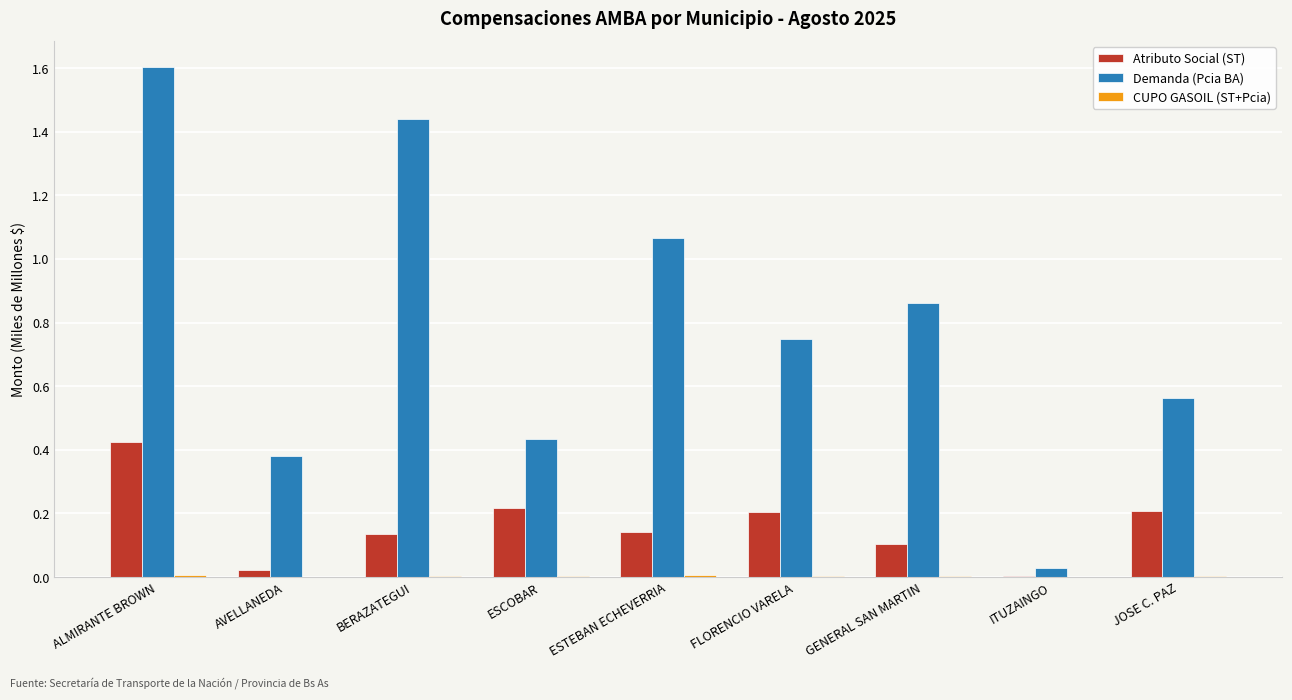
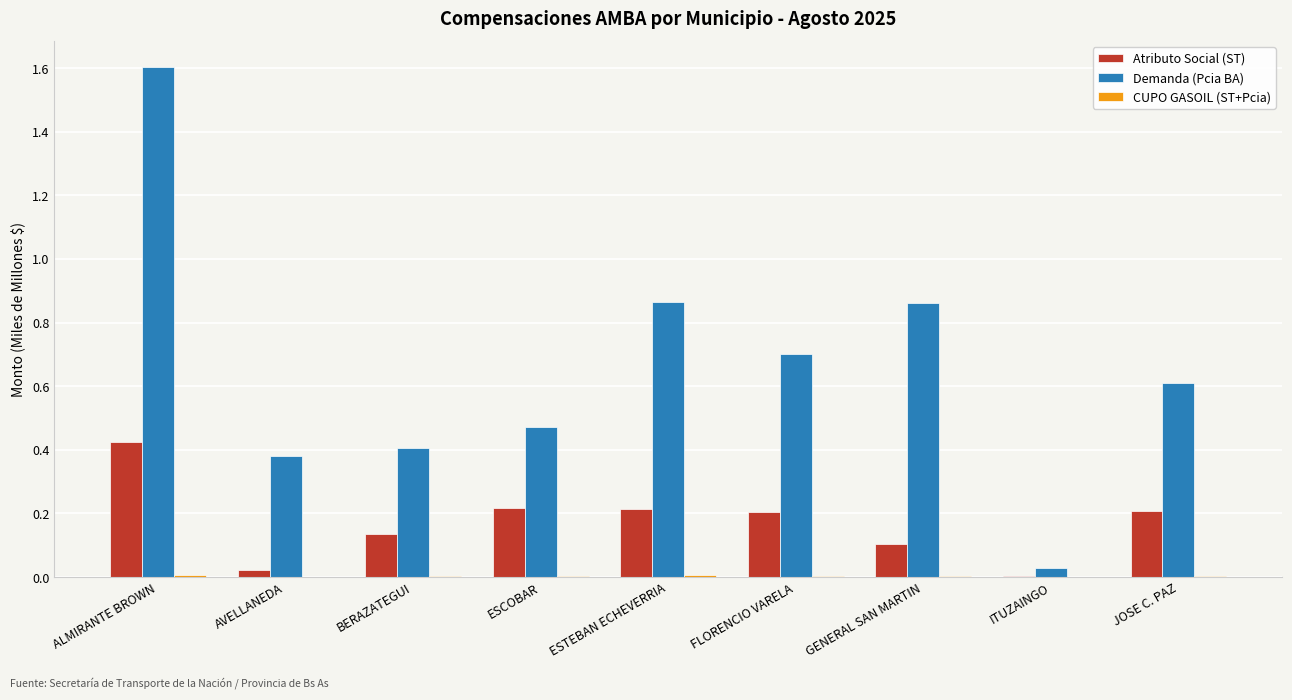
  {
    "Atributo Social (ST)": {
      "ALMIRANTE BROWN": 0.42,
      "AVELLANEDA": 0.02,
      "BERAZATEGUI": 0.13,
      "ESCOBAR": 0.22,
-     "ESTEBAN ECHEVERRIA": 0.14,
+     "ESTEBAN ECHEVERRIA": 0.21,
      "FLORENCIO VARELA": 0.20,
      "GENERAL SAN MARTIN": 0.10,
      "JOSE C. PAZ": 0.21
    },
    "Demanda (Pcia BA)": {
      "ALMIRANTE BROWN": 1.60,
      "AVELLANEDA": 0.38,
-     "BERAZATEGUI": 1.44,
-     "ESCOBAR": 0.43,
-     "ESTEBAN ECHEVERRIA": 1.07,
-     "FLORENCIO VARELA": 0.75,
+     "BERAZATEGUI": 0.40,
+     "ESCOBAR": 0.47,
+     "ESTEBAN ECHEVERRIA": 0.87,
+     "FLORENCIO VARELA": 0.70,
      "GENERAL SAN MARTIN": 0.86,
      "ITUZAINGO": 0.03,
-     "JOSE C. PAZ": 0.56
+     "JOSE C. PAZ": 0.61
    }
  }
